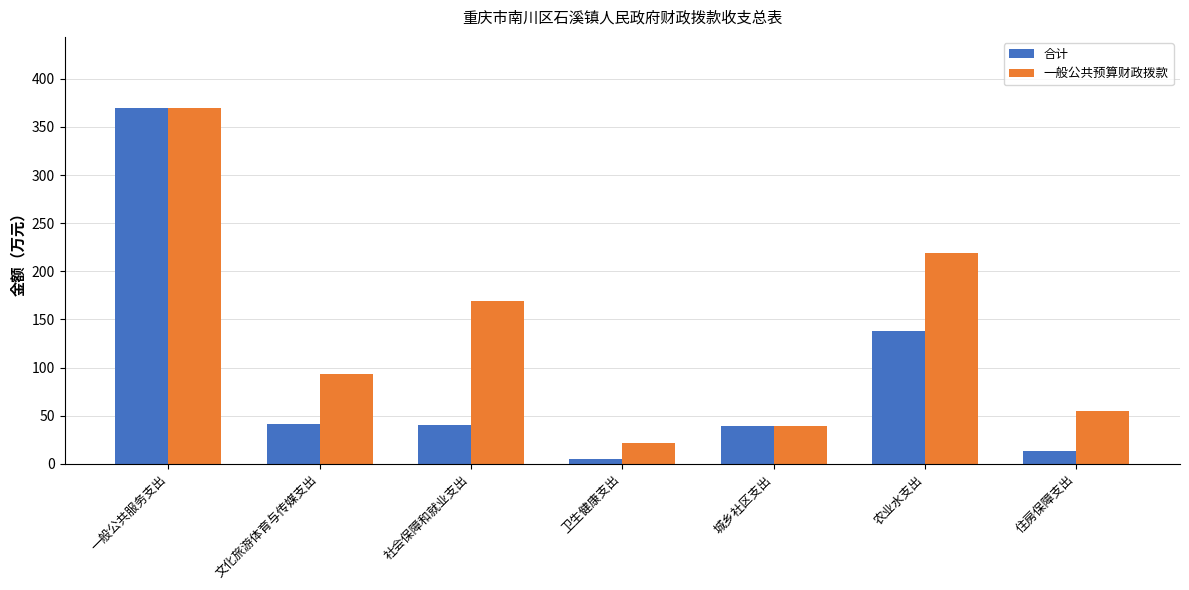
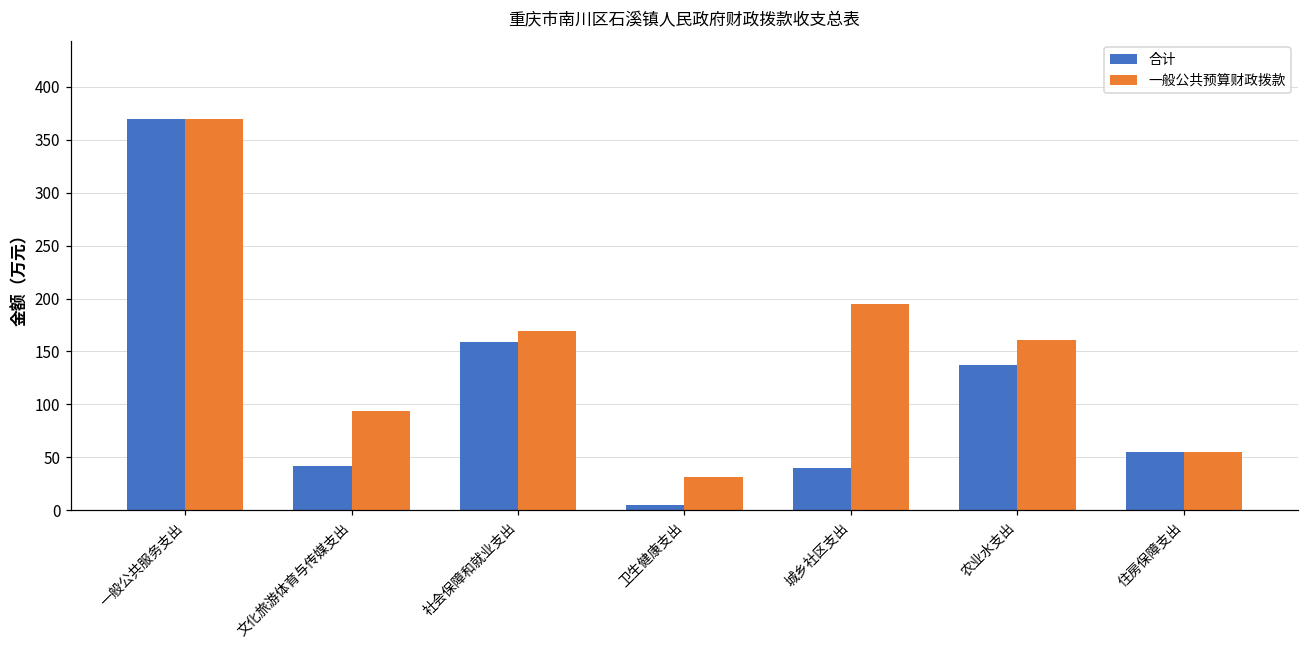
  {
    "合计": {
      "一般公共服务支出": 370,
      "文化旅游体育与传媒支出": 40,
-     "社会保障和就业支出": 40,
+     "社会保障和就业支出": 160,
      "卫生健康支出": 10,
      "城乡社区支出": 40,
      "农业水支出": 140,
-     "住房保障支出": 10
+     "住房保障支出": 50
    },
    "一般公共预算财政拨款": {
      "一般公共服务支出": 370,
      "文化旅游体育与传媒支出": 90,
      "社会保障和就业支出": 170,
-     "卫生健康支出": 20,
-     "城乡社区支出": 40,
-     "农业水支出": 220,
+     "卫生健康支出": 30,
+     "城乡社区支出": 190,
+     "农业水支出": 160,
      "住房保障支出": 50
    }
  }
